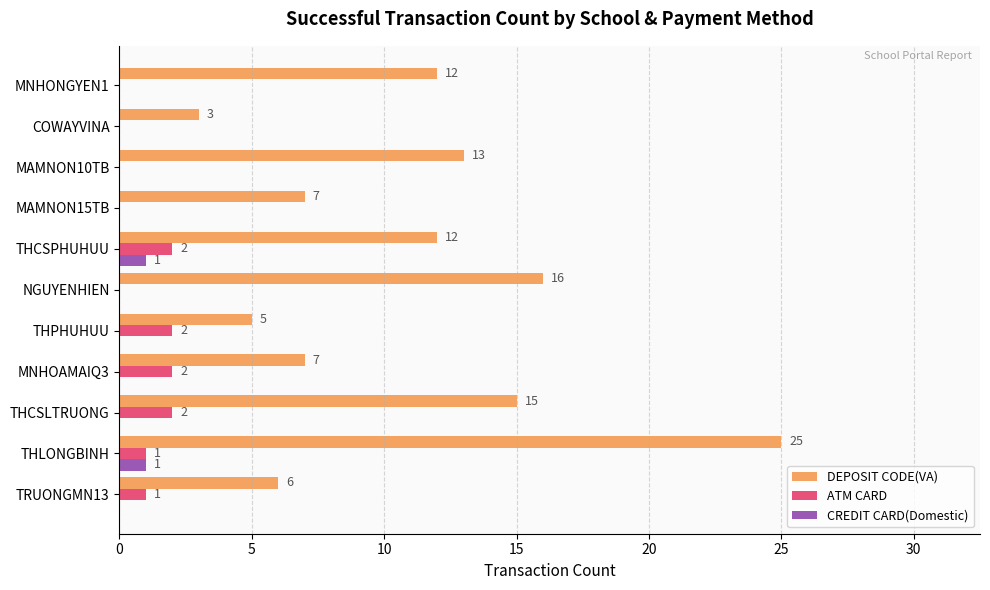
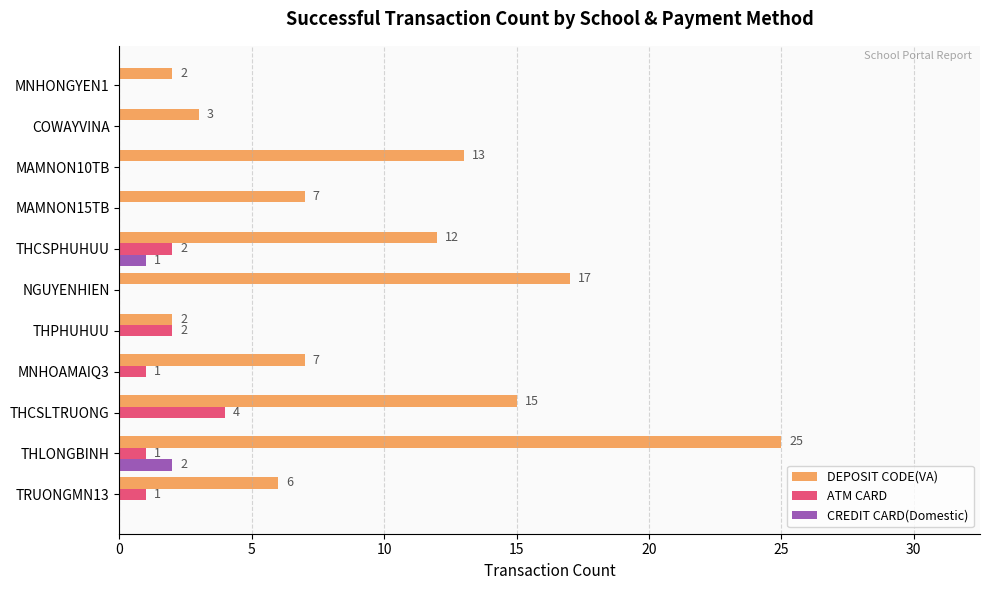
  {
    "DEPOSIT CODE(VA)": {
-     "MNHONGYEN1": 12,
+     "MNHONGYEN1": 2,
      "COWAYVINA": 3,
      "MAMNON10TB": 13,
      "MAMNON15TB": 7,
      "THCSPHUHUU": 12,
-     "NGUYENHIEN": 16,
-     "THPHUHUU": 5,
+     "NGUYENHIEN": 17,
+     "THPHUHUU": 2,
      "MNHOAMAIQ3": 7,
      "THCSLTRUONG": 15,
      "THLONGBINH": 25,
      "TRUONGMN13": 6
    },
    "ATM CARD": {
      "THCSPHUHUU": 2,
      "THPHUHUU": 2,
-     "MNHOAMAIQ3": 2,
-     "THCSLTRUONG": 2,
+     "MNHOAMAIQ3": 1,
+     "THCSLTRUONG": 4,
      "THLONGBINH": 1,
      "TRUONGMN13": 1
    },
    "CREDIT CARD(Domestic)": {
      "THCSPHUHUU": 1,
-     "THLONGBINH": 1
+     "THLONGBINH": 2
    }
  }
